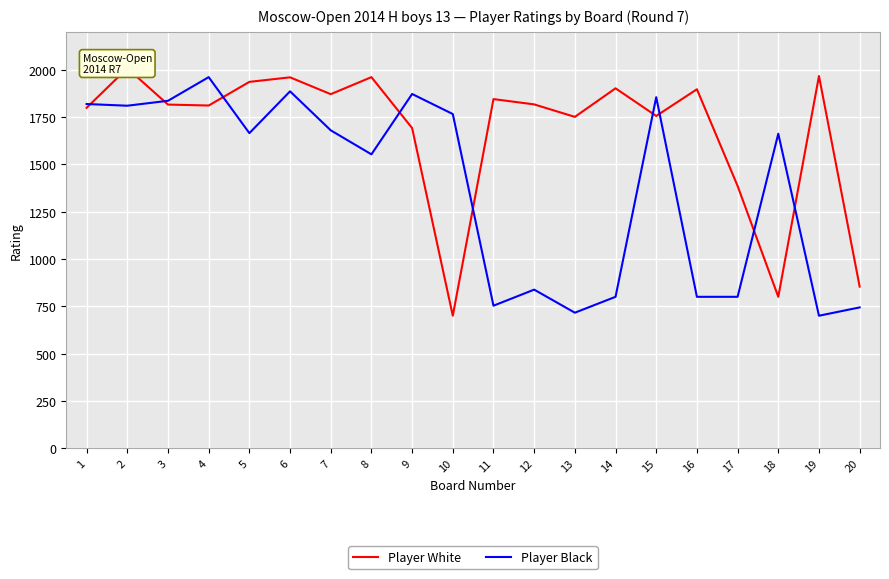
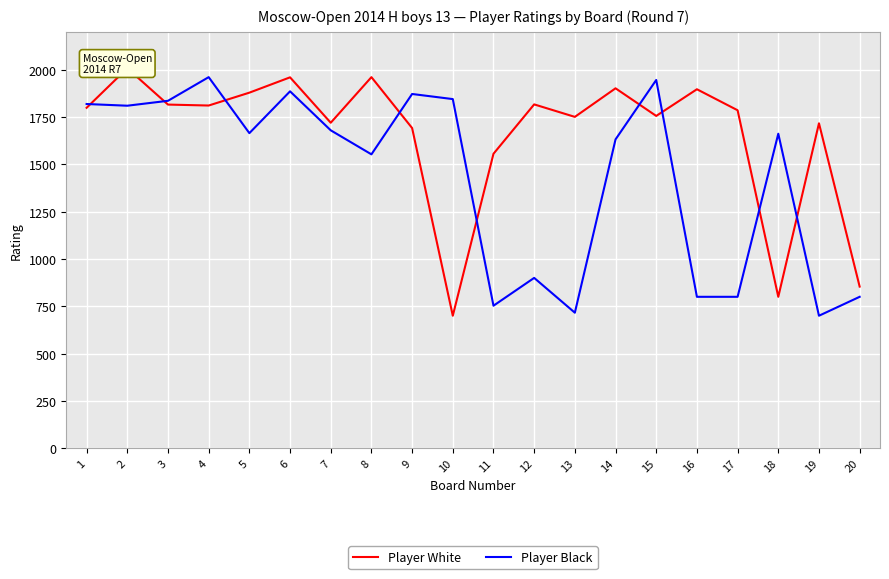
  {
    "Player White": {
      "1": 1800,
      "3": 1820,
      "4": 1810,
-     "5": 1940,
+     "5": 1880,
      "6": 1960,
-     "7": 1870,
+     "7": 1720,
      "8": 1960,
      "9": 1690,
      "10": 700,
-     "11": 1850,
+     "11": 1560,
      "12": 1820,
      "13": 1750,
      "14": 1900,
      "15": 1760,
      "16": 1900,
-     "17": 1390,
+     "17": 1790,
      "18": 800,
-     "19": 1970,
+     "19": 1720,
      "20": 850
    },
    "Player Black": {
      "1": 1820,
      "2": 1810,
      "3": 1840,
      "4": 1960,
      "5": 1670,
      "6": 1890,
      "7": 1680,
      "8": 1550,
      "9": 1870,
-     "10": 1770,
+     "10": 1850,
      "11": 750,
-     "12": 840,
+     "12": 900,
      "13": 720,
-     "14": 800,
-     "15": 1860,
+     "14": 1630,
+     "15": 1950,
      "16": 800,
      "17": 800,
      "18": 1660,
      "19": 700,
-     "20": 740
+     "20": 800
    }
  }
